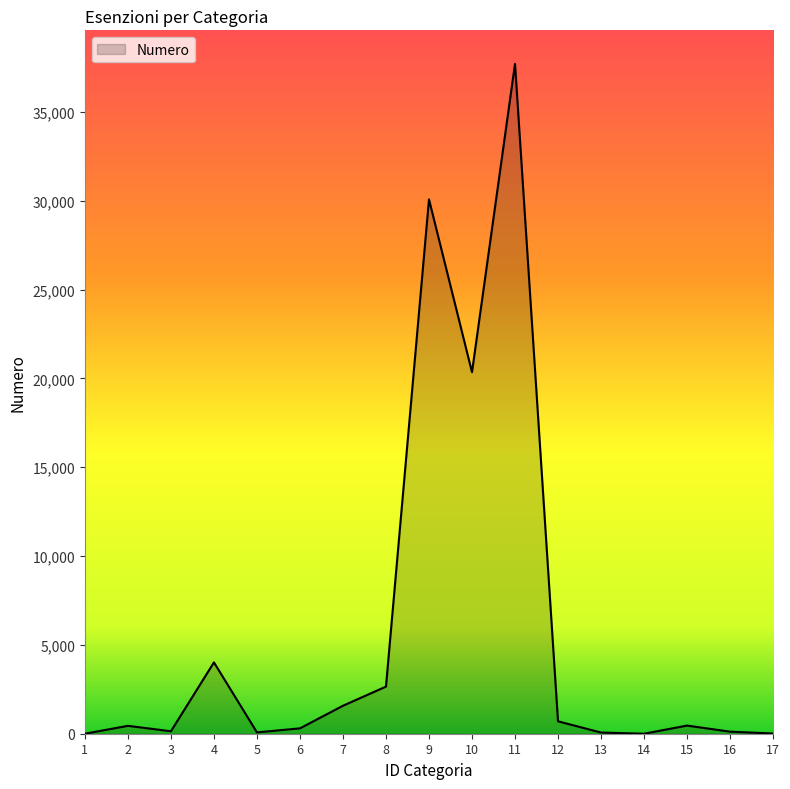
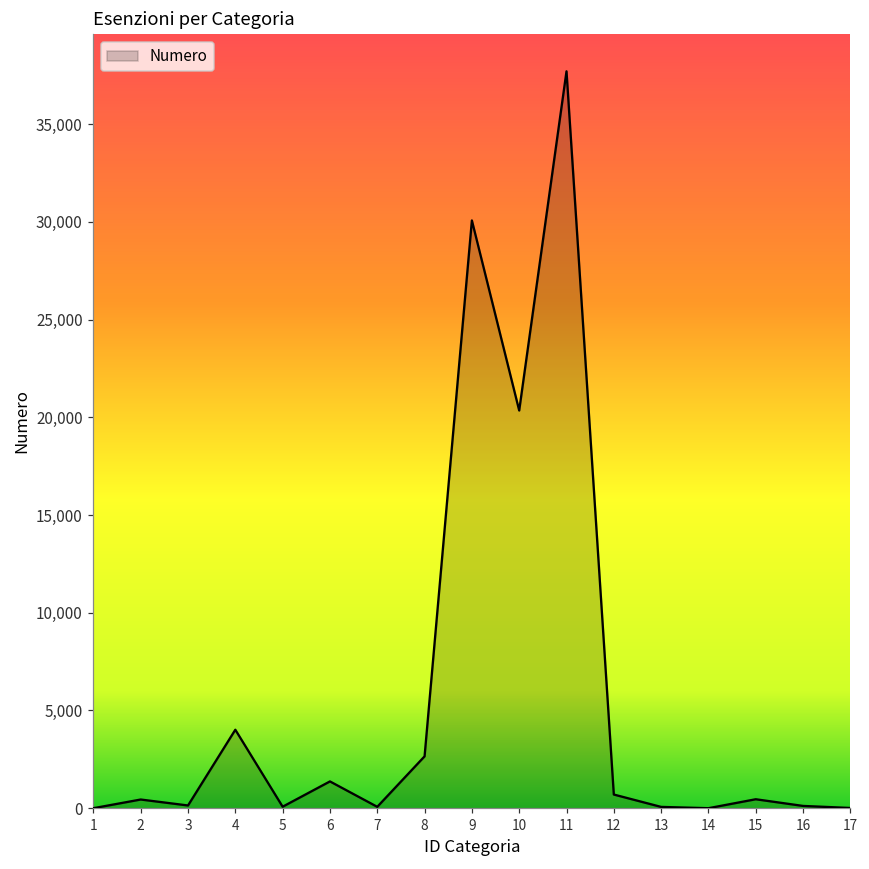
  {
    "1": "0",
    "2": "400",
    "3": "100",
    "4": "4,000",
    "5": "100",
-   "6": "300",
-   "7": "1,600",
+   "6": "1,400",
+   "7": "100",
    "8": "2,700",
    "9": "30,100",
    "10": "20,400",
    "11": "37,700",
    "12": "700",
    "13": "100",
    "14": "0",
    "15": "500",
    "16": "100",
    "17": "0"
  }
